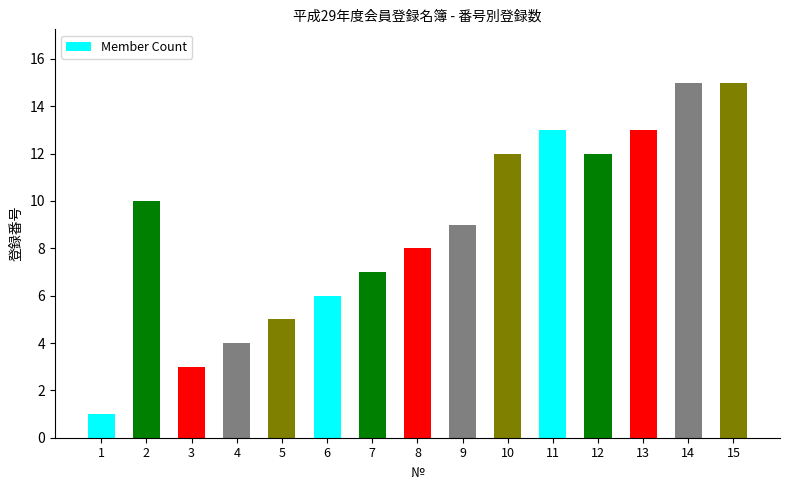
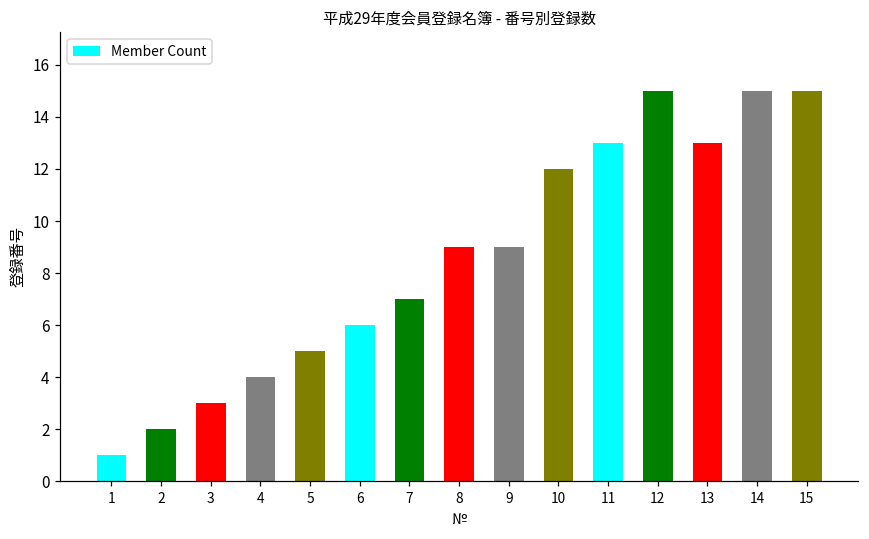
  {
    "1": 1,
-   "2": 10,
+   "2": 2,
    "3": 3,
    "4": 4,
    "5": 5,
    "6": 6,
    "7": 7,
-   "8": 8,
+   "8": 9,
    "9": 9,
    "10": 12,
    "11": 13,
-   "12": 12,
+   "12": 15,
    "13": 13,
    "14": 15,
    "15": 15
  }
